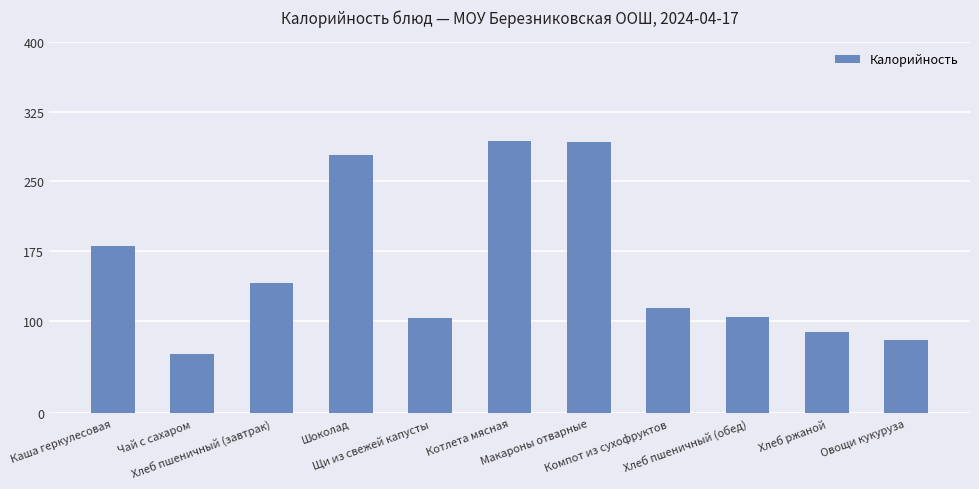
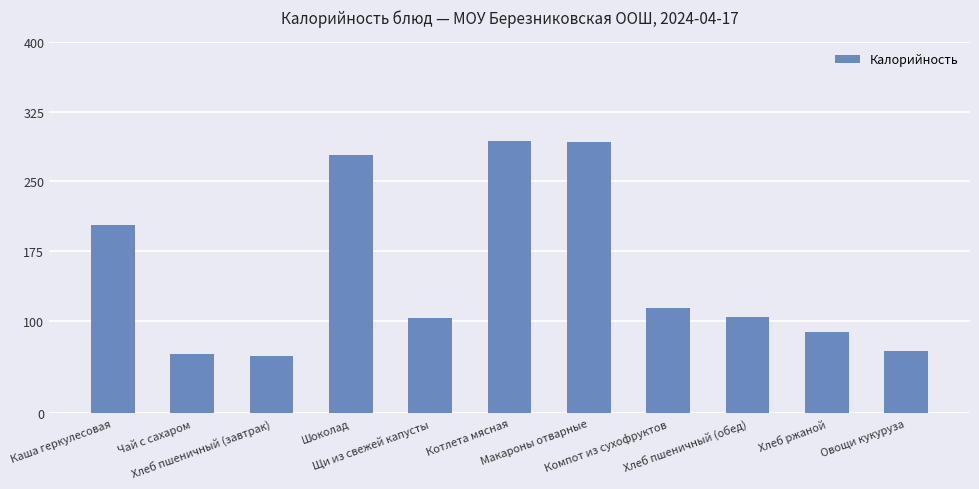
  {
-   "Каша геркулесовая": 180,
+   "Каша геркулесовая": 200,
    "Чай с сахаром": 60,
-   "Хлеб пшеничный (завтрак)": 140,
+   "Хлеб пшеничный (завтрак)": 60,
    "Шоколад": 280,
    "Щи из свежей капусты": 100,
    "Котлета мясная": 290,
    "Макароны отварные": 290,
    "Компот из сухофруктов": 110,
    "Хлеб пшеничный (обед)": 100,
    "Хлеб ржаной": 90,
-   "Овощи кукуруза": 80
+   "Овощи кукуруза": 70
  }
